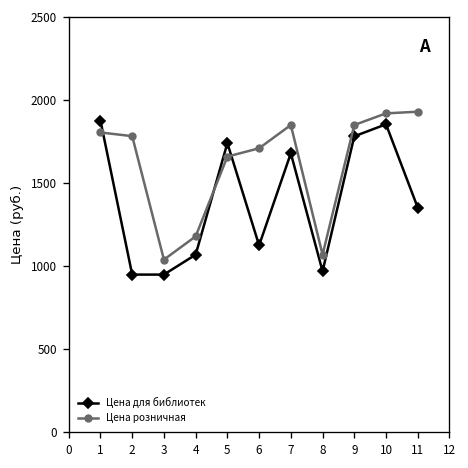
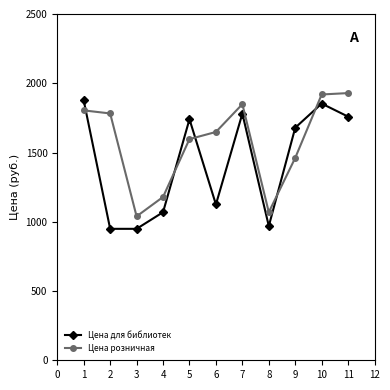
  {
    "Цена для библиотек": {
      "1": 1880,
      "2": 950,
      "3": 950,
      "4": 1070,
      "5": 1740,
      "6": 1120,
-     "7": 1680,
+     "7": 1780,
      "8": 970,
-     "9": 1780,
+     "9": 1680,
      "10": 1850,
-     "11": 1350
+     "11": 1760
    },
    "Цена розничная": {
      "1": 1800,
      "2": 1780,
      "3": 1040,
      "4": 1180,
-     "5": 1660,
-     "6": 1710,
+     "5": 1600,
+     "6": 1650,
      "7": 1850,
      "8": 1070,
-     "9": 1850,
+     "9": 1460,
      "10": 1920,
      "11": 1930
    }
  }
